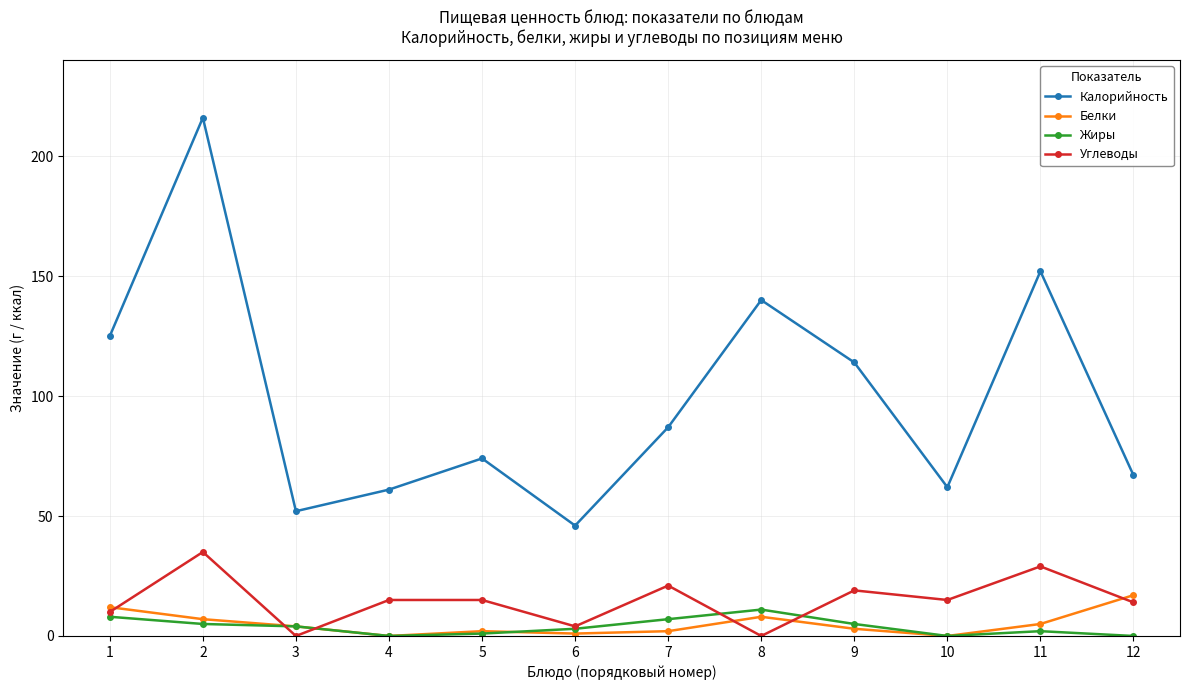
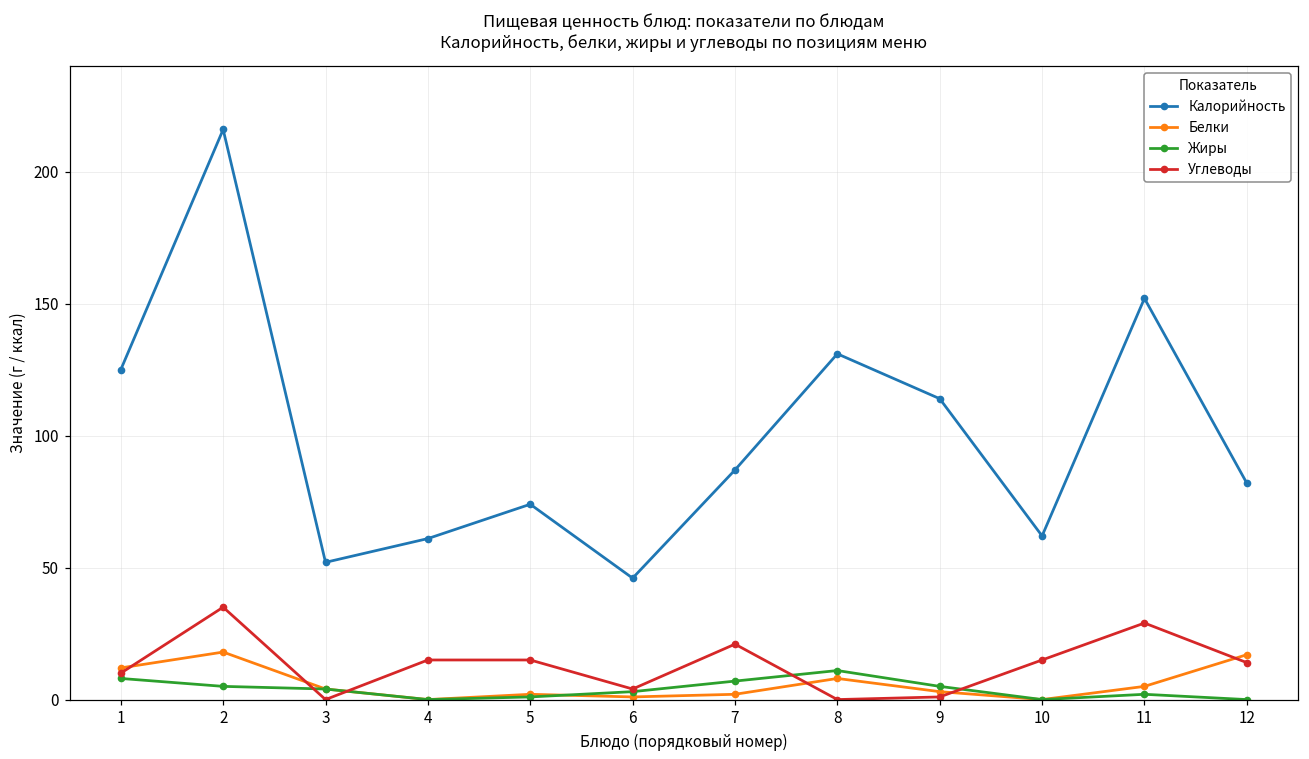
  {
    "Калорийность": {
      "1": 125,
      "2": 216,
      "3": 52,
      "4": 61,
      "5": 74,
      "6": 46,
      "7": 87,
-     "8": 140,
+     "8": 131,
      "9": 114,
      "10": 62,
      "11": 152,
-     "12": 67
+     "12": 82
    },
    "Белки": {
      "1": 12,
-     "2": 7,
+     "2": 18,
      "6": 1,
      "7": 2,
      "8": 8,
      "9": 3,
      "11": 5,
      "12": 17
    },
    "Жиры": {
      "1": 8,
      "2": 5,
      "7": 7,
      "8": 11,
      "9": 5,
      "11": 2,
      "12": 0
    },
    "Углеводы": {
      "1": 10,
      "2": 35,
      "3": 0,
      "4": 15,
      "5": 15,
      "7": 21,
      "8": 0,
-     "9": 19,
+     "9": 1,
      "10": 15,
      "11": 29,
      "12": 14
    }
  }
